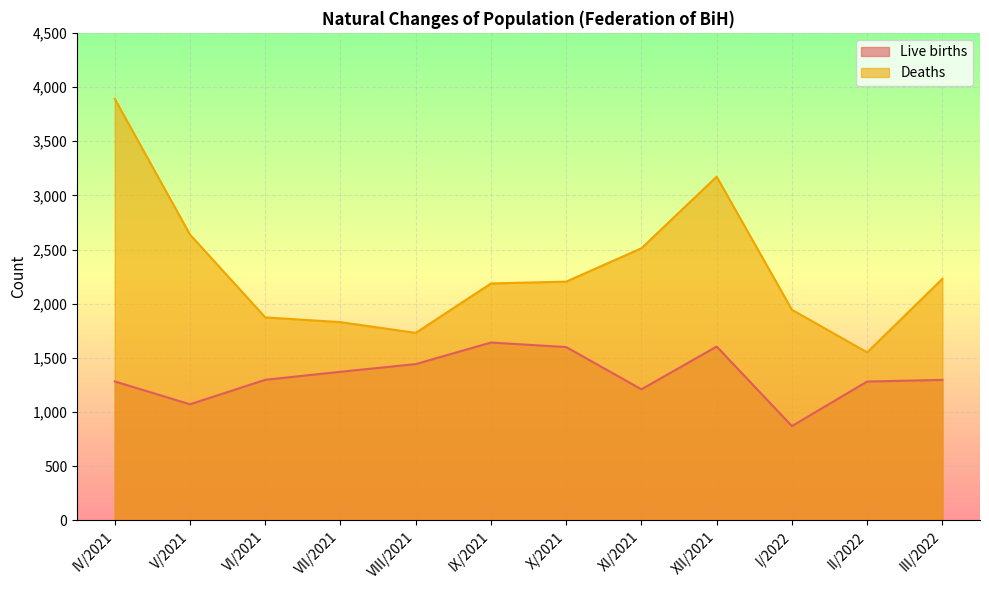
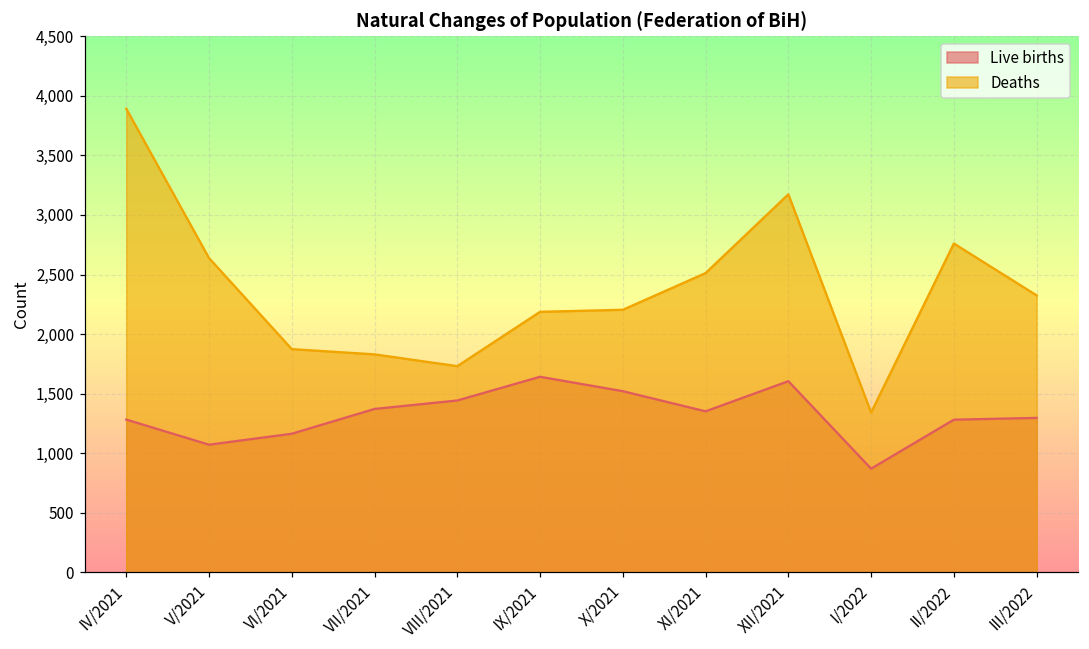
  {
    "Live births": {
      "IV/2021": "1,280",
      "V/2021": "1,070",
-     "VI/2021": "1,300",
+     "VI/2021": "1,160",
      "VII/2021": "1,370",
      "VIII/2021": "1,440",
      "IX/2021": "1,640",
-     "X/2021": "1,600",
-     "XI/2021": "1,210",
+     "X/2021": "1,520",
+     "XI/2021": "1,350",
      "XII/2021": "1,610",
      "I/2022": "870",
      "II/2022": "1,280",
      "III/2022": "1,300"
    },
    "Deaths": {
      "IV/2021": "3,890",
      "V/2021": "2,640",
      "VI/2021": "1,870",
      "VII/2021": "1,830",
      "VIII/2021": "1,730",
      "IX/2021": "2,190",
      "X/2021": "2,200",
      "XI/2021": "2,510",
      "XII/2021": "3,170",
-     "I/2022": "1,940",
-     "II/2022": "1,550",
-     "III/2022": "2,230"
+     "I/2022": "1,340",
+     "II/2022": "2,760",
+     "III/2022": "2,330"
    }
  }
